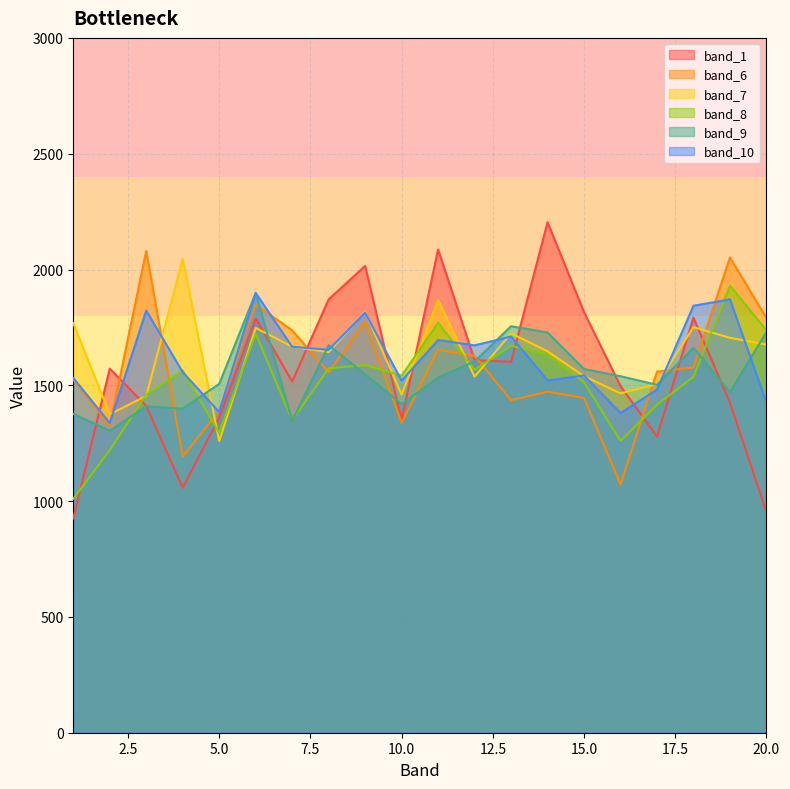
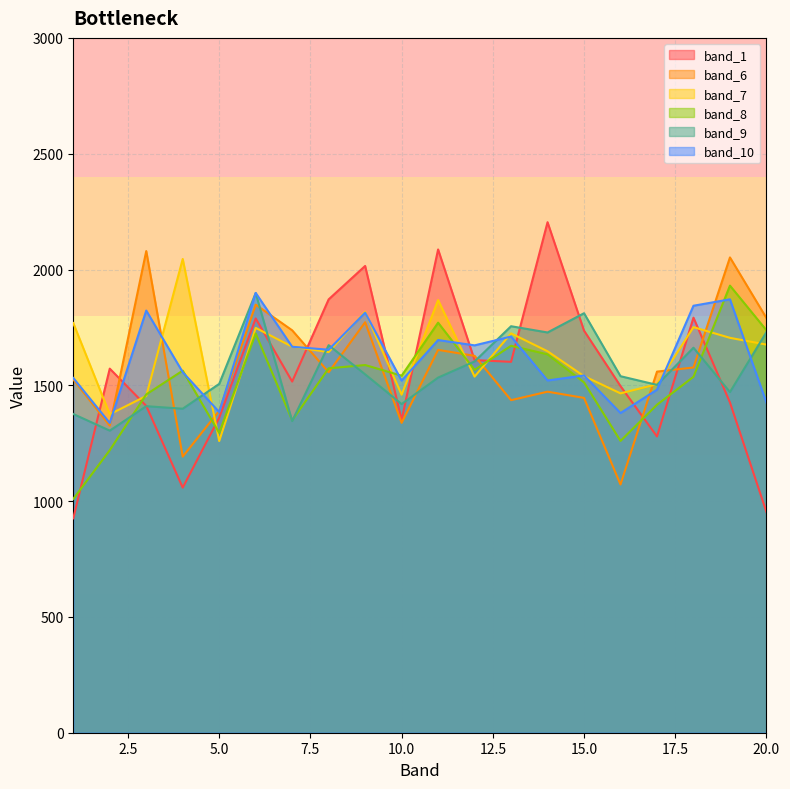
  {
    "band_1": {
      "5.0": 1360,
      "10.0": 1350,
-     "15.0": 1820,
+     "15.0": 1740,
      "20.0": 950
    },
    "band_8": {
      "5.0": 1290,
      "10.0": 1540,
      "15.0": 1510
    },
    "band_9": {
      "5.0": 1510,
      "10.0": 1420,
-     "15.0": 1570
+     "15.0": 1810
    },
    "band_10": {
      "10.0": 1520,
      "20.0": 1430
    }
  }
